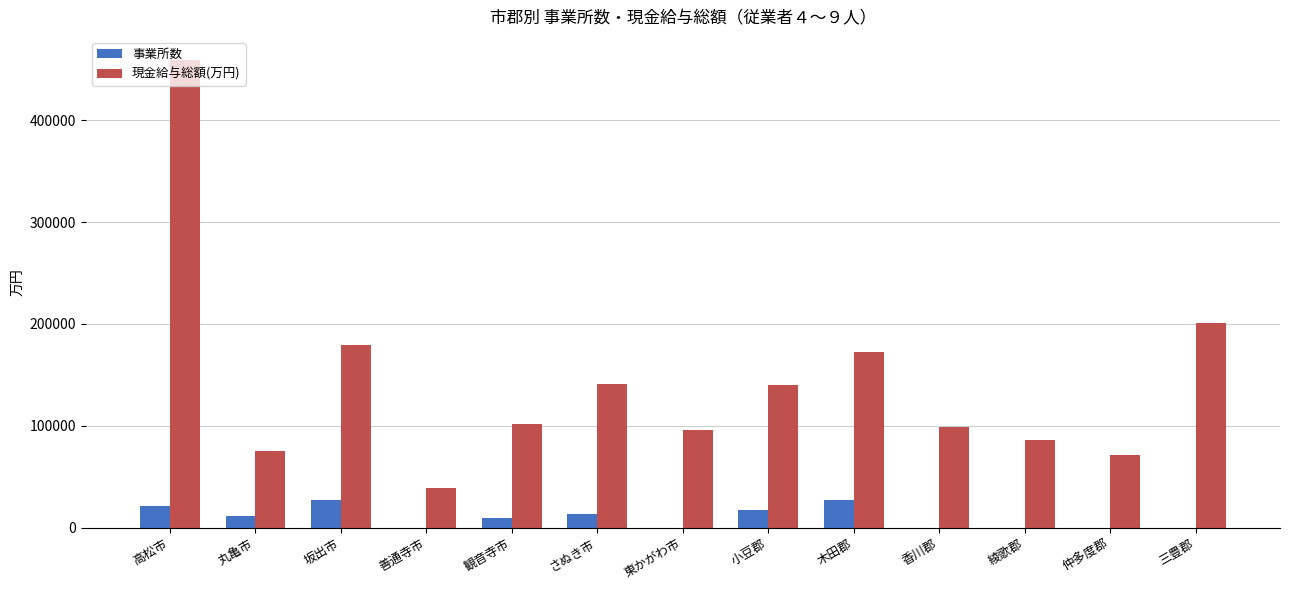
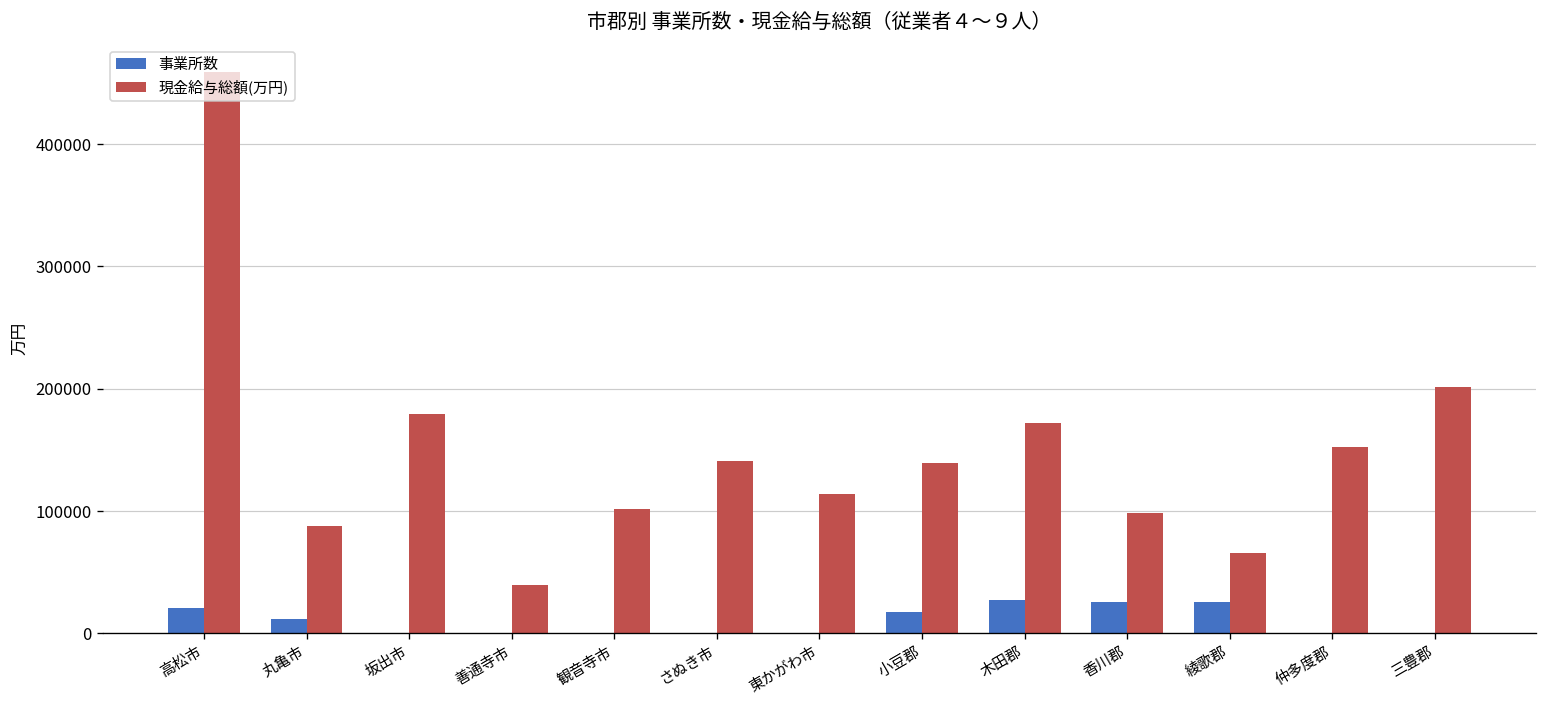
  {
    "事業所数": {
      "高松市": 21000,
      "丸亀市": 11000,
-     "坂出市": 27000,
-     "観音寺市": 9000,
-     "さぬき市": 14000,
+     "坂出市": 0,
+     "観音寺市": 0,
+     "さぬき市": 0,
      "小豆郡": 18000,
      "木田郡": 28000,
-     "香川郡": 0,
-     "綾歌郡": 0
+     "香川郡": 25000,
+     "綾歌郡": 26000
    },
    "現金給与総額(万円)": {
-     "丸亀市": 75000,
+     "丸亀市": 87000,
      "坂出市": 180000,
      "善通寺市": 39000,
      "観音寺市": 102000,
      "さぬき市": 141000,
-     "東かがわ市": 96000,
+     "東かがわ市": 114000,
      "小豆郡": 140000,
      "木田郡": 172000,
      "香川郡": 99000,
-     "綾歌郡": 86000,
-     "仲多度郡": 71000,
+     "綾歌郡": 66000,
+     "仲多度郡": 152000,
      "三豊郡": 201000
    }
  }
